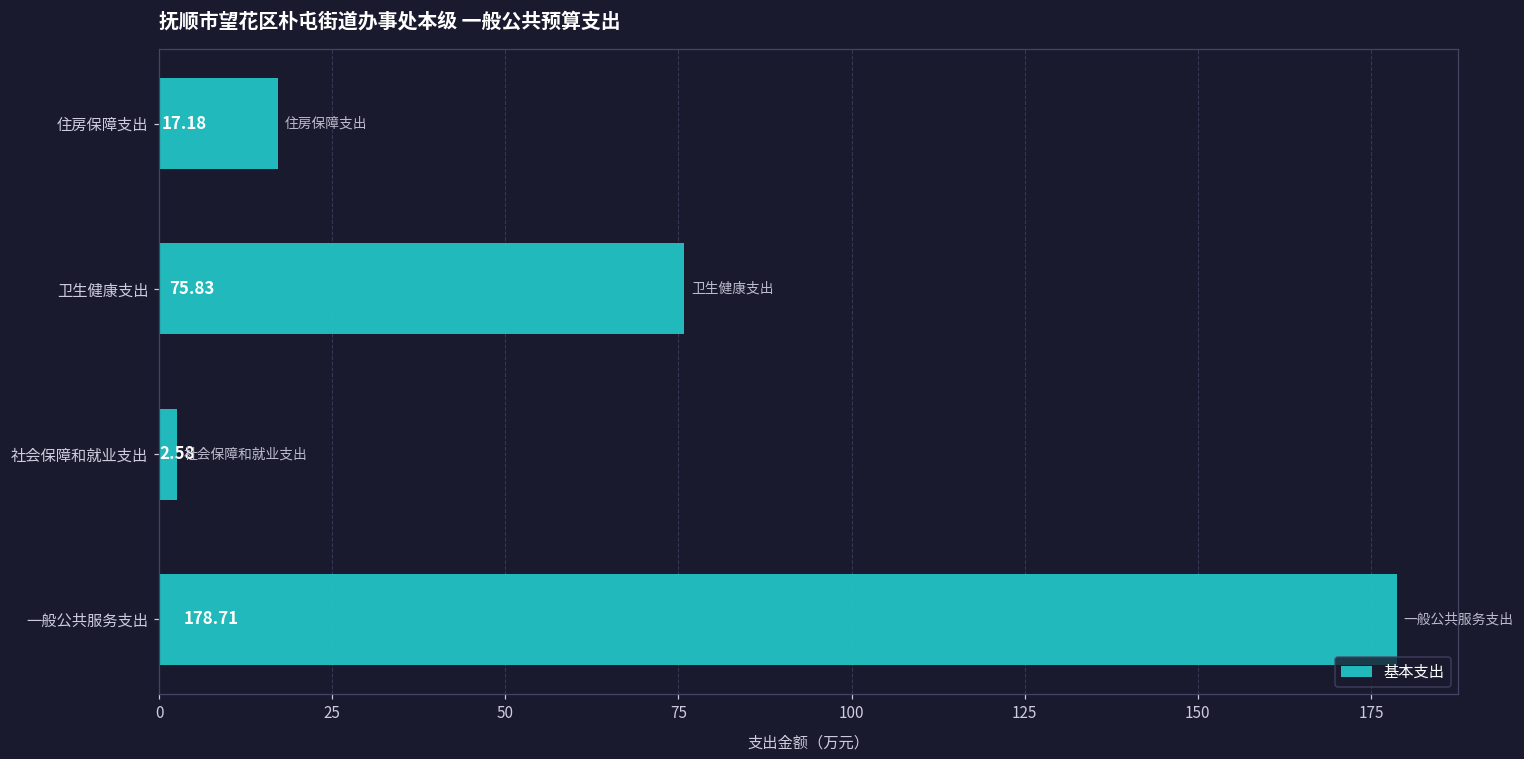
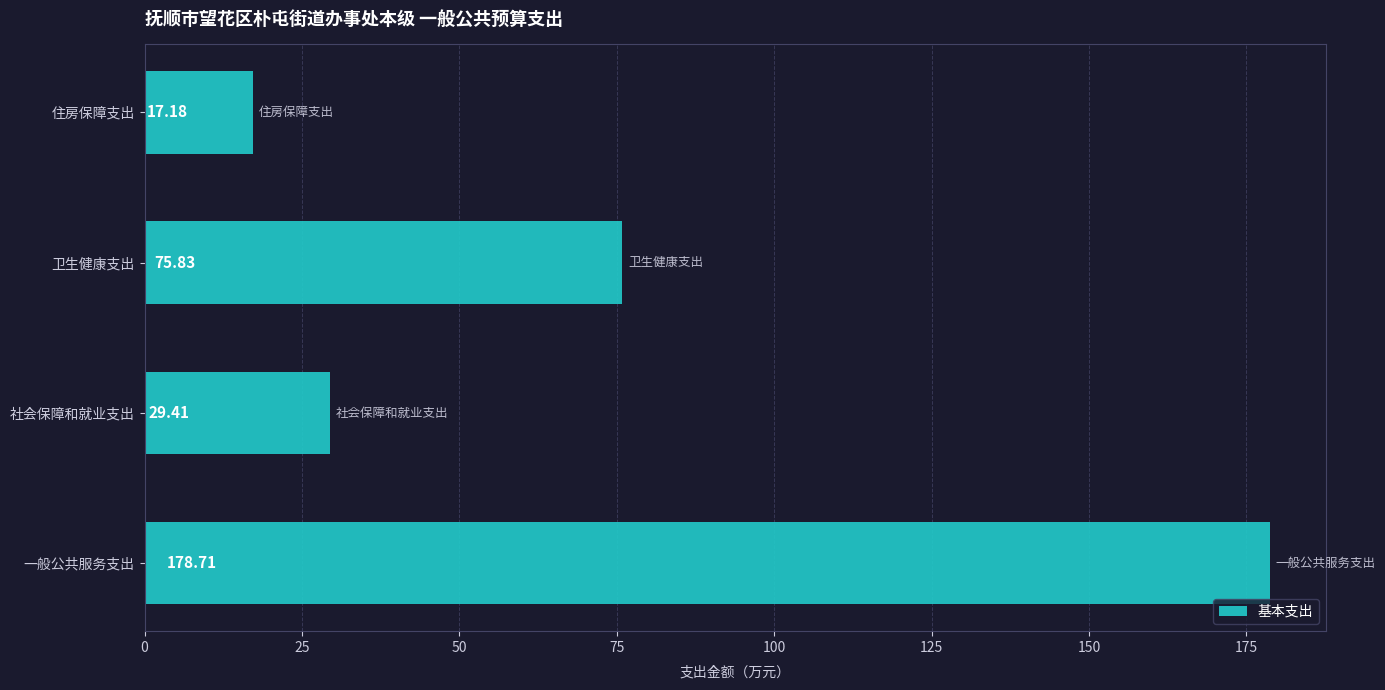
  {
    "住房保障支出": 17.18,
    "卫生健康支出": 75.83,
-   "社会保障和就业支出": 2.58,
+   "社会保障和就业支出": 29.41,
    "一般公共服务支出": 178.71
  }
